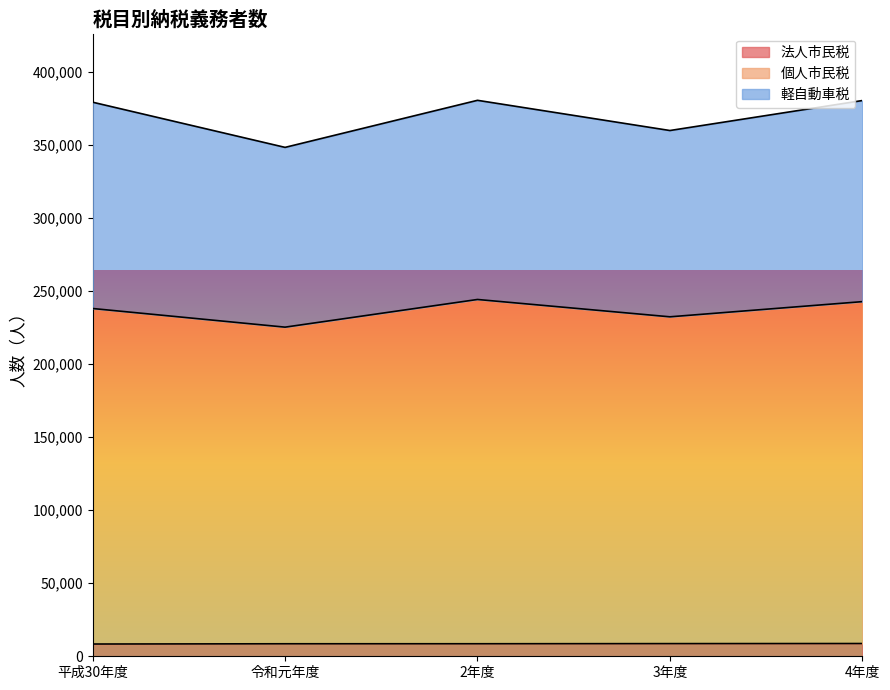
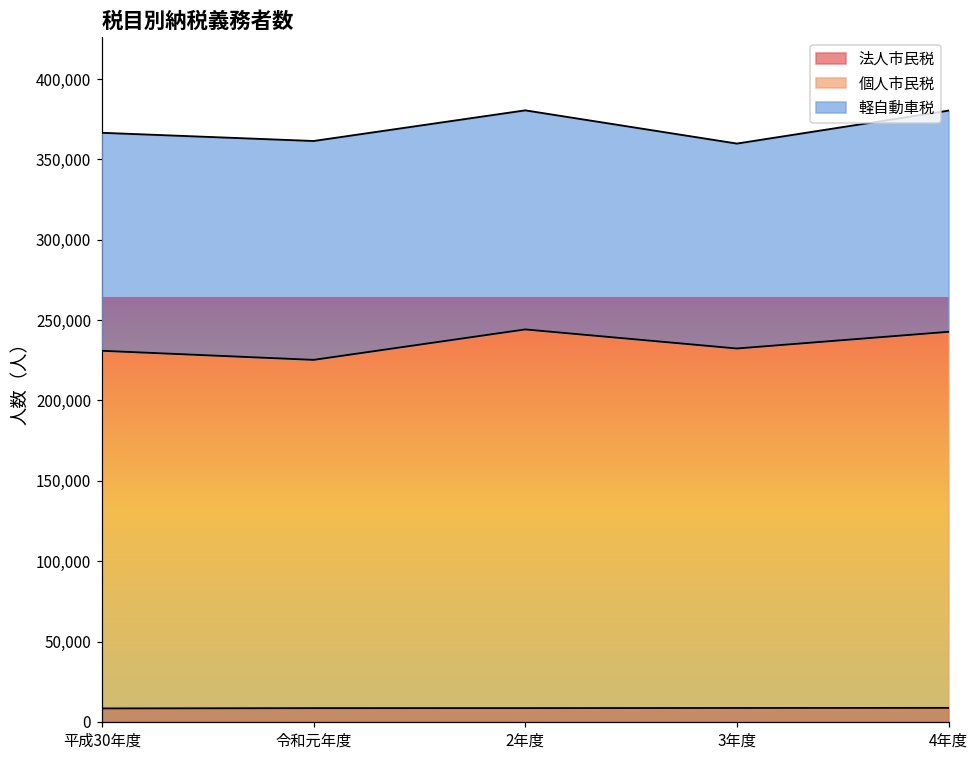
  {
    "法人市民税": {
      "平成30年度": "8,000",
      "令和元年度": "9,000",
      "2年度": "9,000",
      "3年度": "9,000",
      "4年度": "9,000"
    },
    "個人市民税": {
-     "平成30年度": "230,000",
+     "平成30年度": "223,000",
      "令和元年度": "217,000",
      "2年度": "236,000",
      "3年度": "224,000",
      "4年度": "234,000"
    },
    "軽自動車税": {
-     "平成30年度": "141,000",
-     "令和元年度": "123,000",
+     "平成30年度": "136,000",
+     "令和元年度": "136,000",
      "2年度": "136,000",
      "3年度": "128,000",
      "4年度": "138,000"
    }
  }
